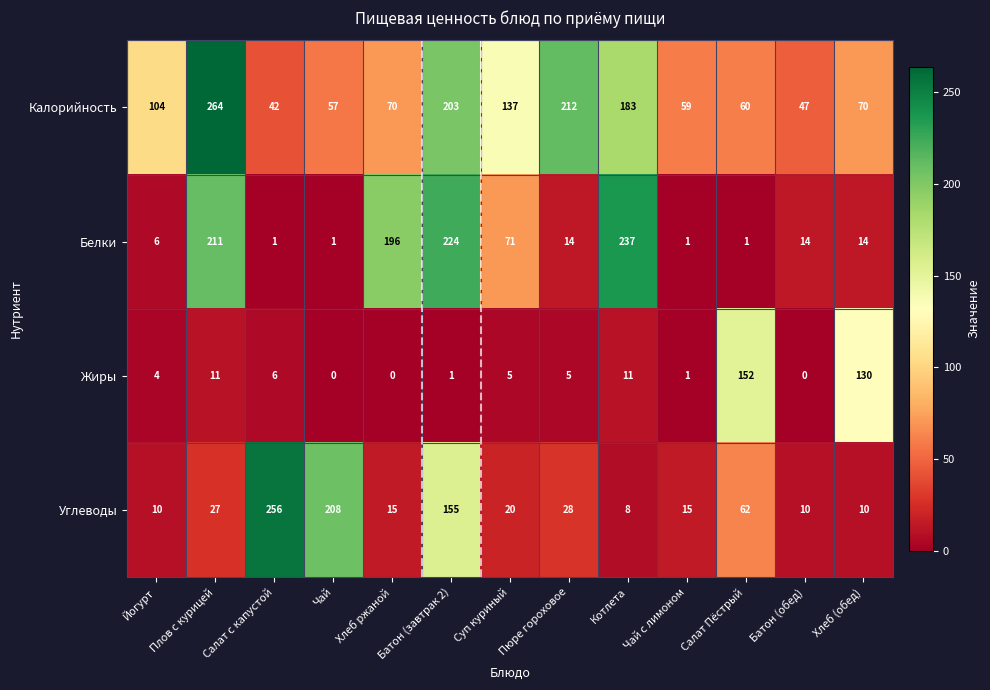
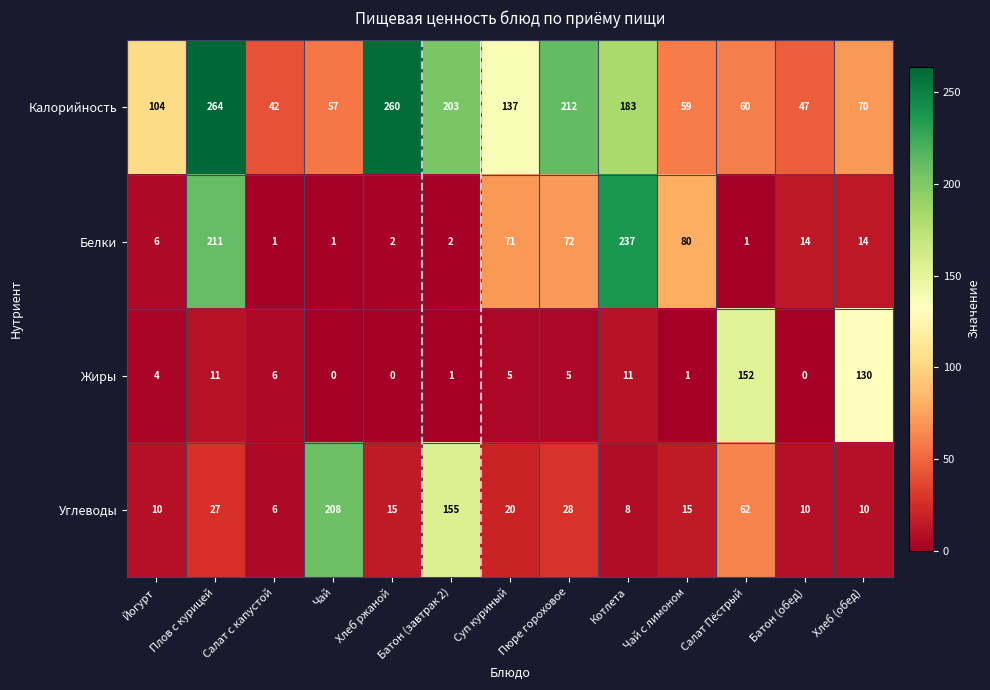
  {
    "Калорийность": {
      "Йогурт": 104,
      "Плов с курицей": 264,
      "Салат с капустой": 42,
      "Чай": 57,
-     "Хлеб ржаной": 70,
+     "Хлеб ржаной": 260,
      "Батон (завтрак 2)": 203,
      "Суп куриный": 137,
      "Пюре гороховое": 212,
      "Котлета": 183,
      "Чай с лимоном": 59,
      "Салат Пёстрый": 60,
      "Батон (обед)": 47,
      "Хлеб (обед)": 70
    },
    "Белки": {
      "Йогурт": 6,
      "Плов с курицей": 211,
      "Салат с капустой": 1,
      "Чай": 1,
-     "Хлеб ржаной": 196,
-     "Батон (завтрак 2)": 224,
+     "Хлеб ржаной": 2,
+     "Батон (завтрак 2)": 2,
      "Суп куриный": 71,
-     "Пюре гороховое": 14,
+     "Пюре гороховое": 72,
      "Котлета": 237,
-     "Чай с лимоном": 1,
+     "Чай с лимоном": 80,
      "Салат Пёстрый": 1,
      "Батон (обед)": 14,
      "Хлеб (обед)": 14
    },
    "Жиры": {
      "Йогурт": 4,
      "Плов с курицей": 11,
      "Салат с капустой": 6,
      "Чай": 0,
      "Хлеб ржаной": 0,
      "Батон (завтрак 2)": 1,
      "Суп куриный": 5,
      "Пюре гороховое": 5,
      "Котлета": 11,
      "Чай с лимоном": 1,
      "Салат Пёстрый": 152,
      "Батон (обед)": 0,
      "Хлеб (обед)": 130
    },
    "Углеводы": {
      "Йогурт": 10,
      "Плов с курицей": 27,
-     "Салат с капустой": 256,
+     "Салат с капустой": 6,
      "Чай": 208,
      "Хлеб ржаной": 15,
      "Батон (завтрак 2)": 155,
      "Суп куриный": 20,
      "Пюре гороховое": 28,
      "Котлета": 8,
      "Чай с лимоном": 15,
      "Салат Пёстрый": 62,
      "Батон (обед)": 10,
      "Хлеб (обед)": 10
    }
  }
